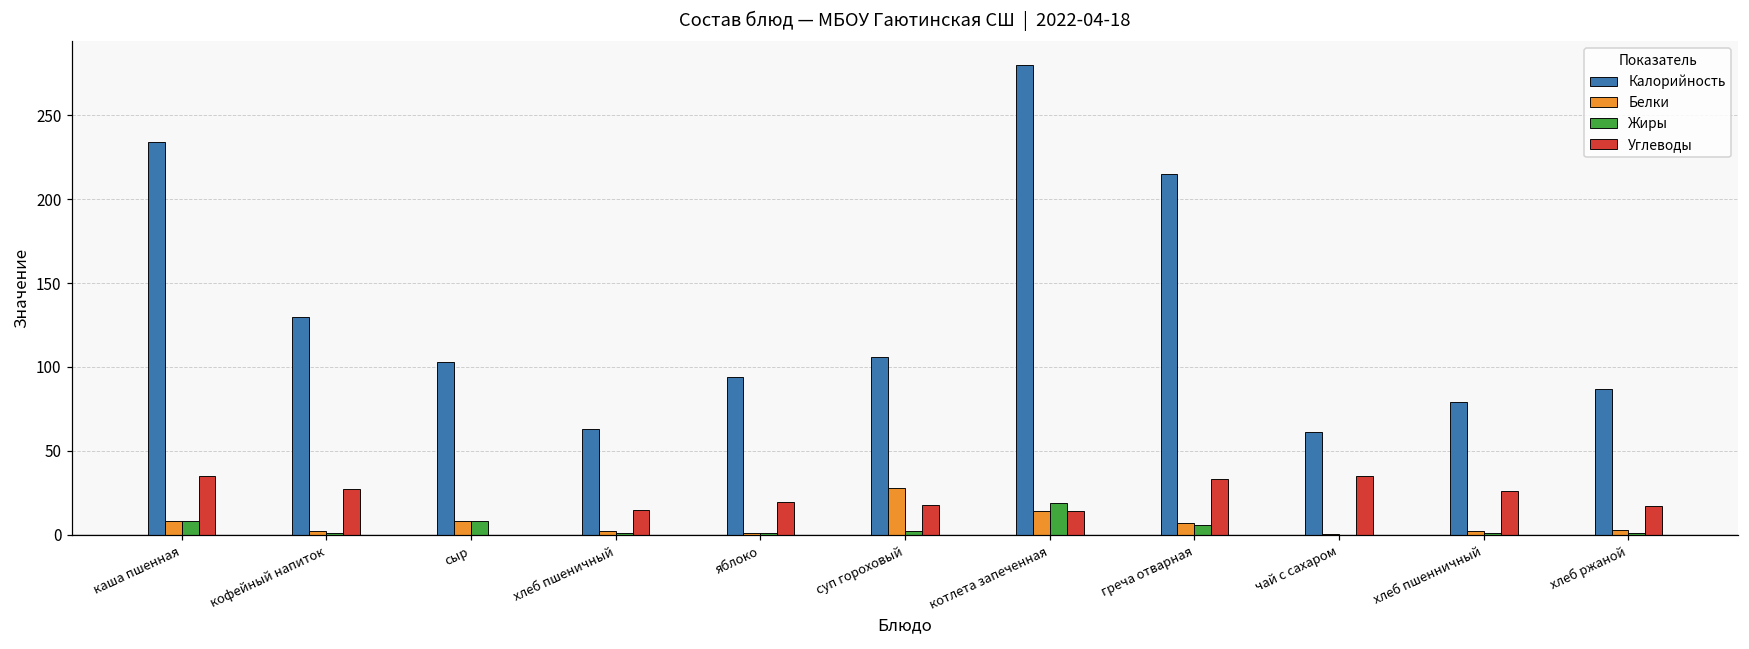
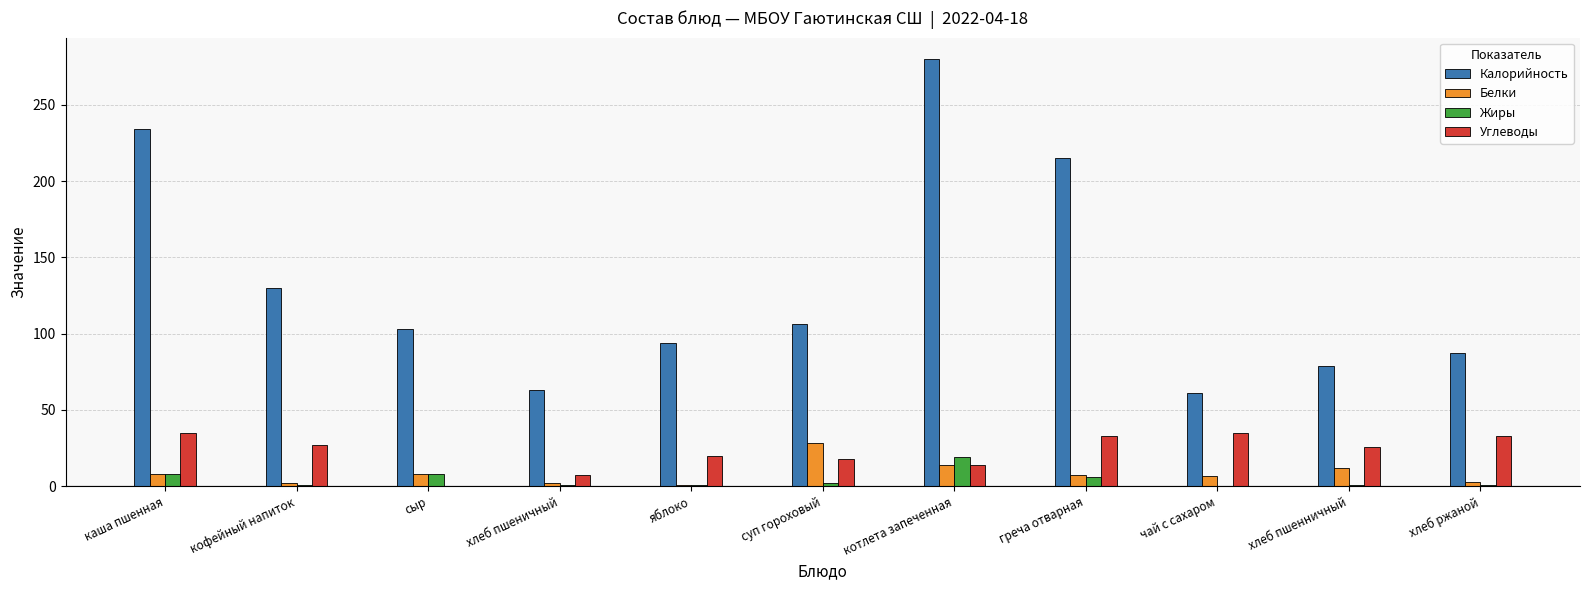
  {
    "Калорийность": {
      "каша пшенная": 234,
      "кофейный напиток": 130,
      "сыр": 103,
      "хлеб пшеничный": 63,
      "яблоко": 94,
      "суп гороховый": 106,
      "котлета запеченная": 280,
      "греча отварная": 215,
      "чай с сахаром": 61,
      "хлеб пшенничный": 79,
      "хлеб ржаной": 87
    },
    "Белки": {
      "каша пшенная": 8,
      "кофейный напиток": 2,
      "сыр": 8,
      "хлеб пшеничный": 2,
      "суп гороховый": 28,
      "котлета запеченная": 14,
      "греча отварная": 7,
-     "чай с сахаром": 0,
-     "хлеб пшенничный": 2,
+     "чай с сахаром": 6,
+     "хлеб пшенничный": 12,
      "хлеб ржаной": 3
    },
    "Жиры": {
      "каша пшенная": 8,
      "сыр": 8,
      "суп гороховый": 2,
      "котлета запеченная": 19,
      "греча отварная": 6,
      "чай с сахаром": 0
    },
    "Углеводы": {
      "каша пшенная": 35,
      "кофейный напиток": 27,
      "сыр": 0,
-     "хлеб пшеничный": 15,
+     "хлеб пшеничный": 7,
      "яблоко": 20,
      "суп гороховый": 18,
      "котлета запеченная": 14,
      "греча отварная": 33,
      "чай с сахаром": 35,
      "хлеб пшенничный": 26,
-     "хлеб ржаной": 17
+     "хлеб ржаной": 33
    }
  }
